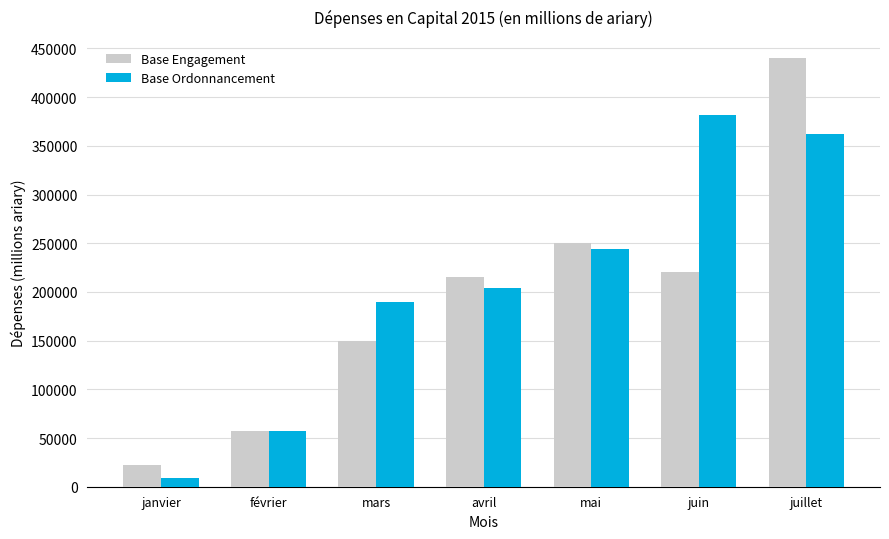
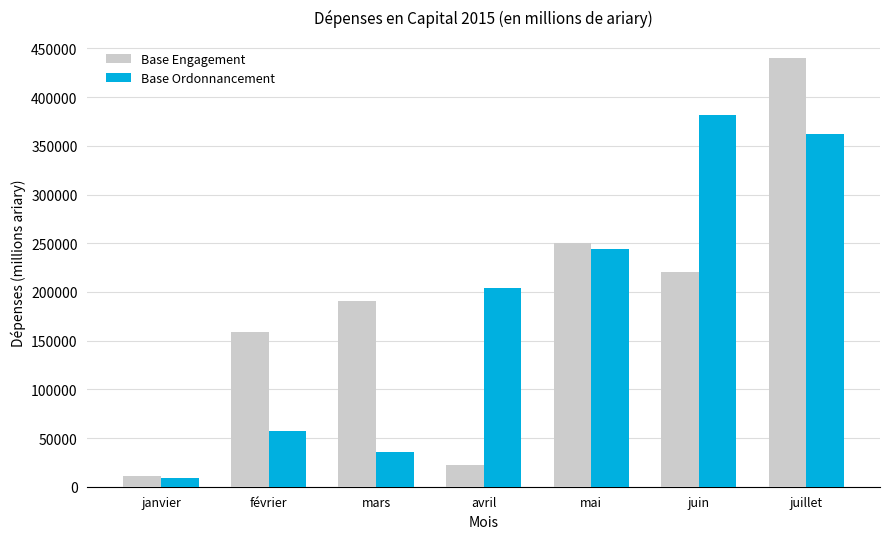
  {
    "Base Engagement": {
-     "janvier": 20000,
-     "février": 60000,
-     "mars": 150000,
-     "avril": 210000,
+     "janvier": 10000,
+     "février": 160000,
+     "mars": 190000,
+     "avril": 20000,
      "mai": 250000,
      "juin": 220000,
      "juillet": 440000
    },
    "Base Ordonnancement": {
      "janvier": 10000,
      "février": 60000,
-     "mars": 190000,
+     "mars": 40000,
      "avril": 200000,
      "mai": 240000,
      "juin": 380000,
      "juillet": 360000
    }
  }
